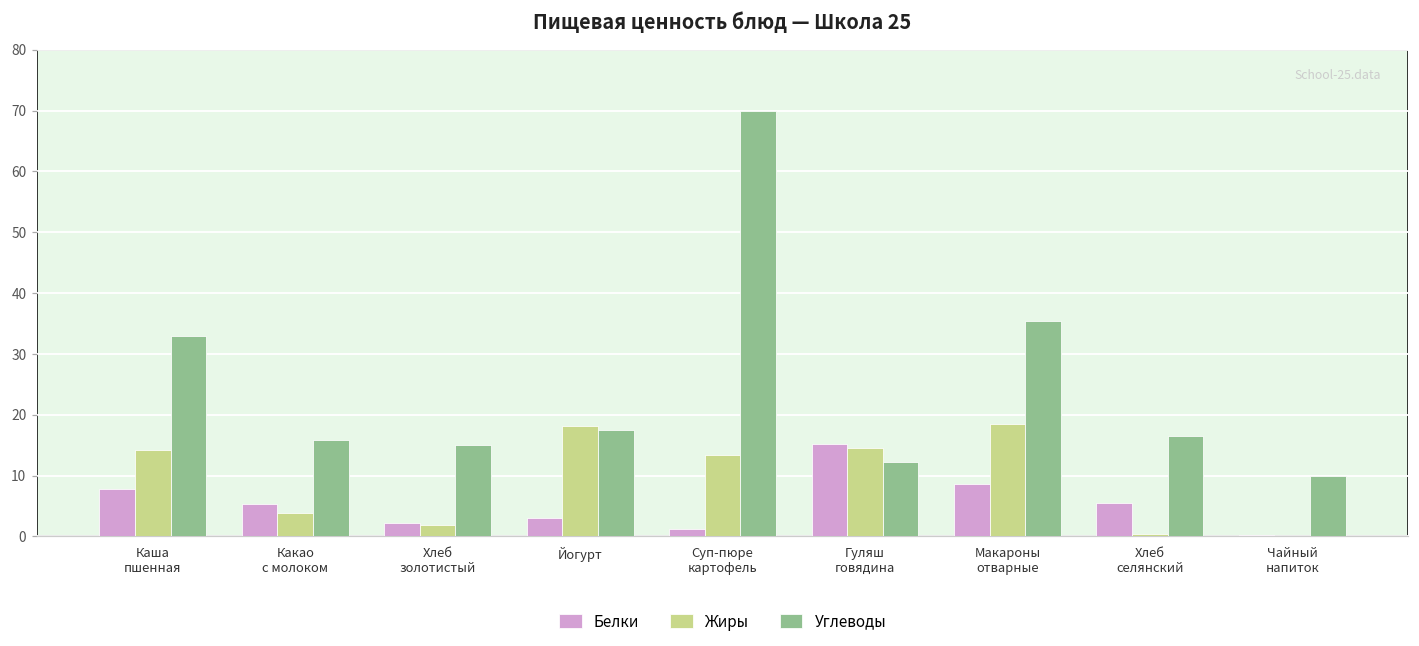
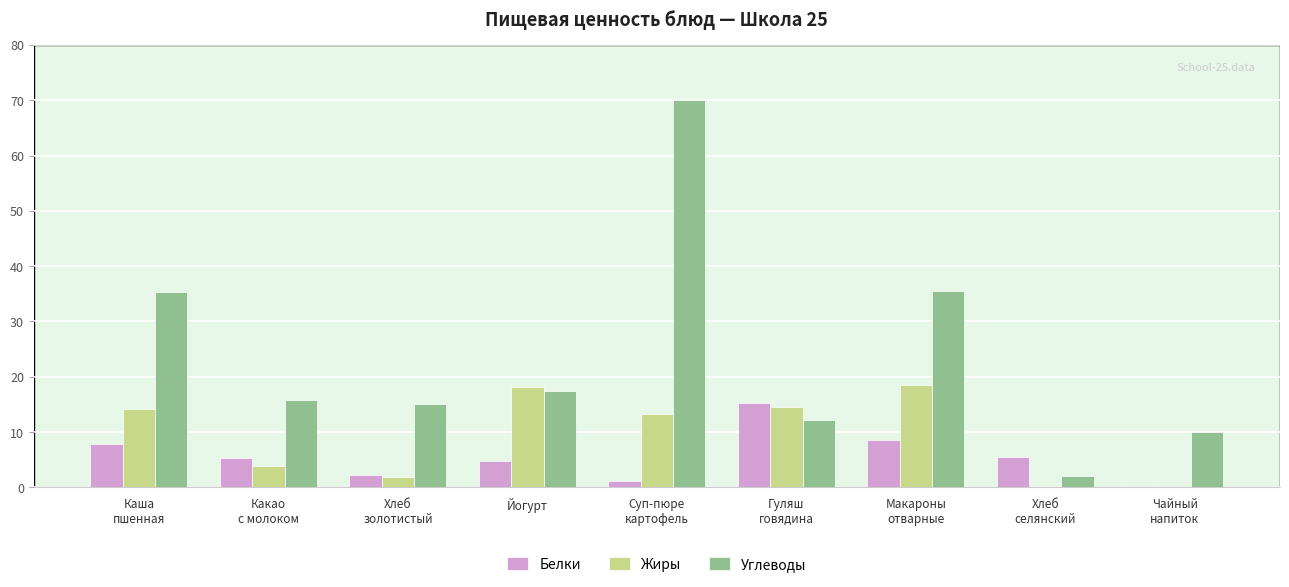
  {
    "Белки": {
      "Каша пшенная": 8,
      "Какао с молоком": 5,
      "Хлеб золотистый": 2,
-     "Йогурт": 3,
+     "Йогурт": 5,
      "Суп-пюре картофель": 1,
      "Гуляш говядина": 15,
      "Макароны отварные": 9,
      "Хлеб селянский": 6
    },
    "Жиры": {
      "Каша пшенная": 14,
      "Какао с молоком": 4,
      "Хлеб золотистый": 2,
      "Йогурт": 18,
      "Суп-пюре картофель": 13,
      "Гуляш говядина": 15,
      "Макароны отварные": 19,
      "Чайный напиток": 0
    },
    "Углеводы": {
-     "Каша пшенная": 33,
+     "Каша пшенная": 35,
      "Какао с молоком": 16,
      "Хлеб золотистый": 15,
      "Йогурт": 18,
      "Суп-пюре картофель": 70,
      "Гуляш говядина": 12,
      "Макароны отварные": 35,
-     "Хлеб селянский": 17,
+     "Хлеб селянский": 2,
      "Чайный напиток": 10
    }
  }
